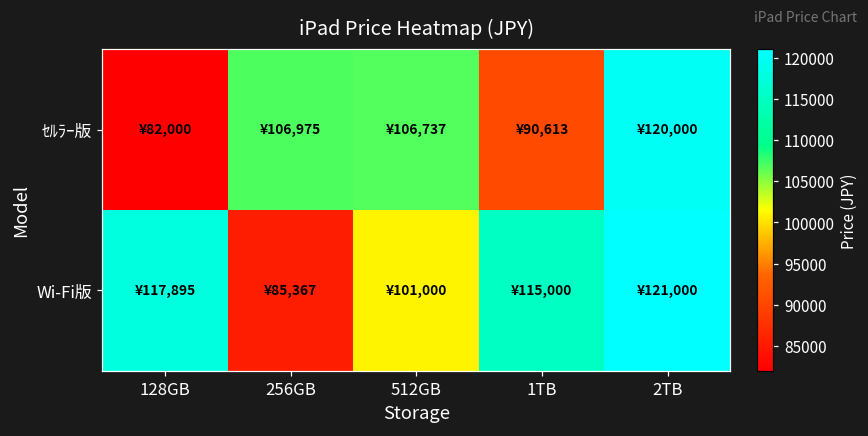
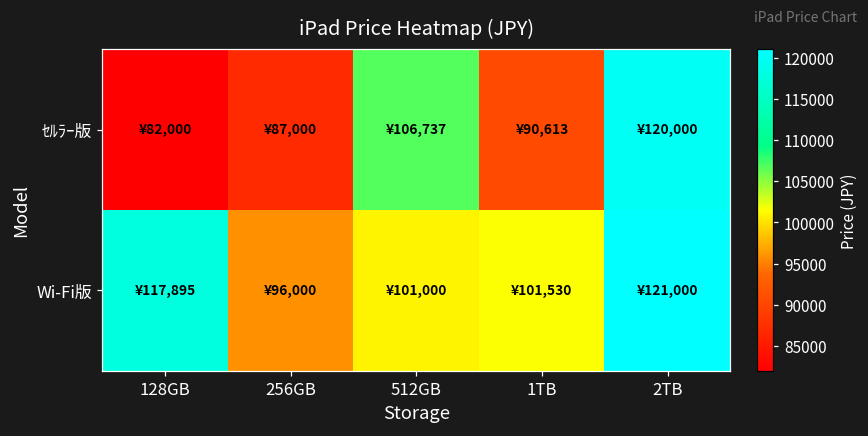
  {
    "ｾﾙﾗｰ版": {
      "128GB": "¥82,000",
-     "256GB": "¥106,975",
+     "256GB": "¥87,000",
      "512GB": "¥106,737",
      "1TB": "¥90,613",
      "2TB": "¥120,000"
    },
    "Wi-Fi版": {
      "128GB": "¥117,895",
-     "256GB": "¥85,367",
+     "256GB": "¥96,000",
      "512GB": "¥101,000",
-     "1TB": "¥115,000",
+     "1TB": "¥101,530",
      "2TB": "¥121,000"
    }
  }
